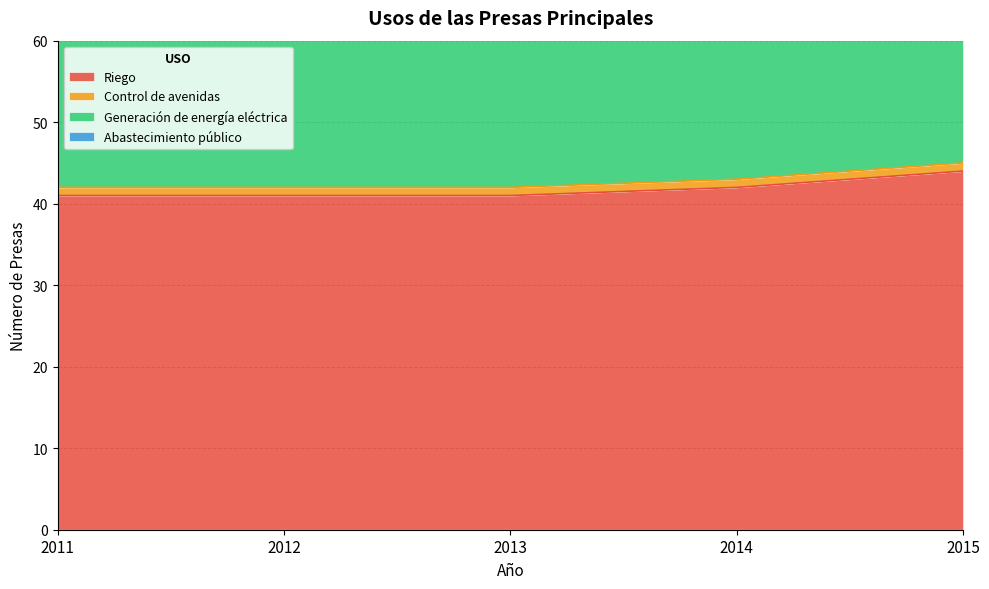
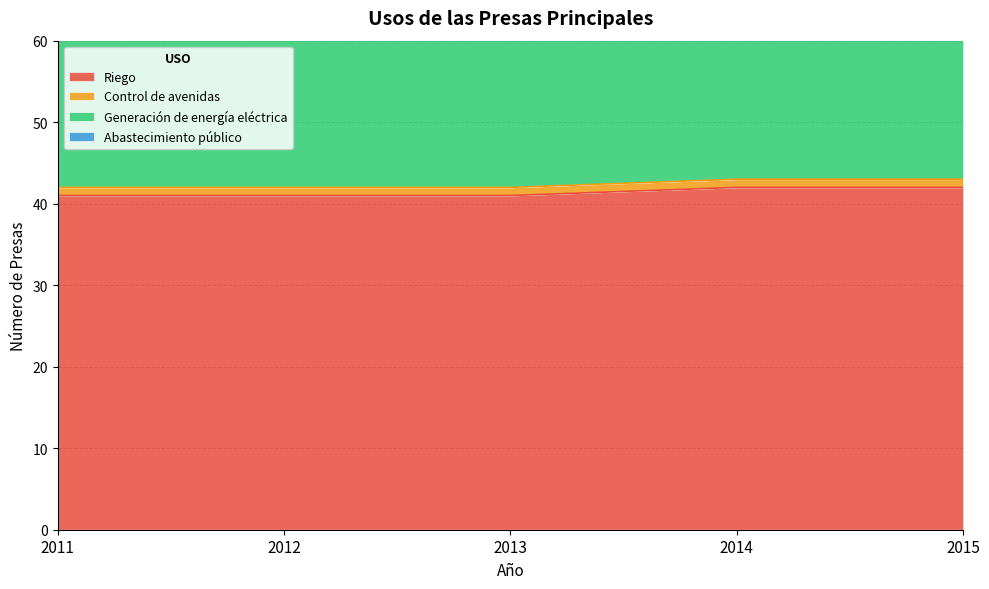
  {
    "Riego": {
      "2011": 41,
      "2012": 41,
      "2013": 41,
      "2014": 42,
-     "2015": 44
+     "2015": 42
    },
    "Control de avenidas": {
      "2011": 1,
      "2012": 1,
      "2013": 1,
      "2014": 1,
      "2015": 1
    }
  }
